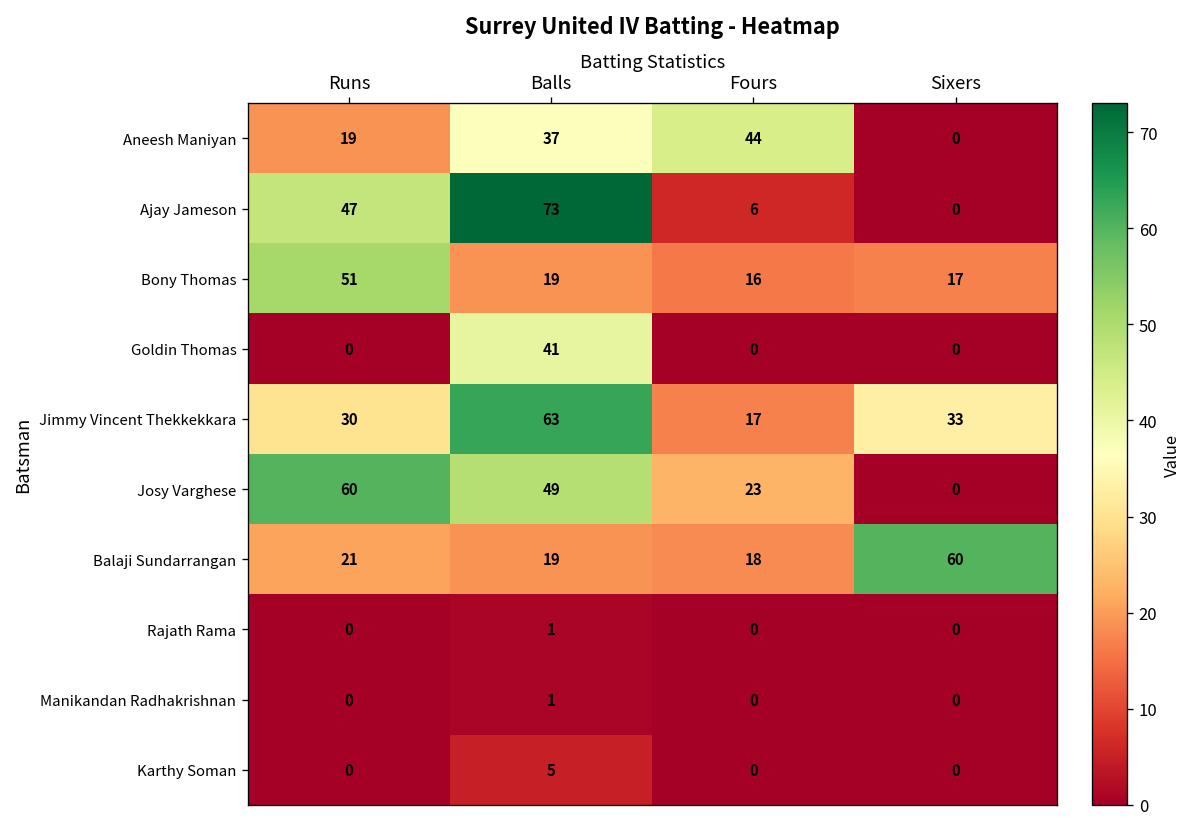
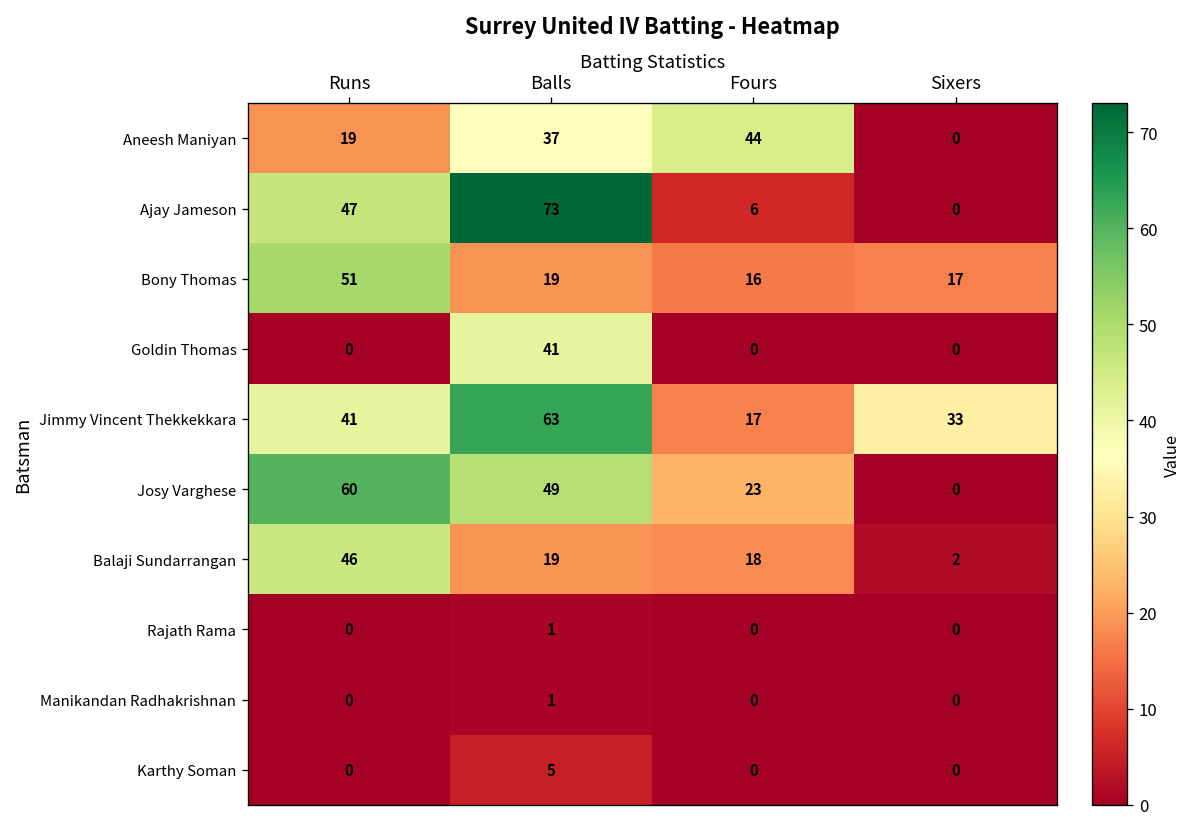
  {
    "Aneesh Maniyan": {
      "Runs": 19,
      "Balls": 37,
      "Fours": 44,
      "Sixers": 0
    },
    "Ajay Jameson": {
      "Runs": 47,
      "Balls": 73,
      "Fours": 6,
      "Sixers": 0
    },
    "Bony Thomas": {
      "Runs": 51,
      "Balls": 19,
      "Fours": 16,
      "Sixers": 17
    },
    "Goldin Thomas": {
      "Runs": 0,
      "Balls": 41,
      "Fours": 0,
      "Sixers": 0
    },
    "Jimmy Vincent Thekkekkara": {
-     "Runs": 30,
+     "Runs": 41,
      "Balls": 63,
      "Fours": 17,
      "Sixers": 33
    },
    "Josy Varghese": {
      "Runs": 60,
      "Balls": 49,
      "Fours": 23,
      "Sixers": 0
    },
    "Balaji Sundarrangan": {
-     "Runs": 21,
+     "Runs": 46,
      "Balls": 19,
      "Fours": 18,
-     "Sixers": 60
+     "Sixers": 2
    },
    "Rajath Rama": {
      "Runs": 0,
      "Balls": 1,
      "Fours": 0,
      "Sixers": 0
    },
    "Manikandan Radhakrishnan": {
      "Runs": 0,
      "Balls": 1,
      "Fours": 0,
      "Sixers": 0
    },
    "Karthy Soman": {
      "Runs": 0,
      "Balls": 5,
      "Fours": 0,
      "Sixers": 0
    }
  }
